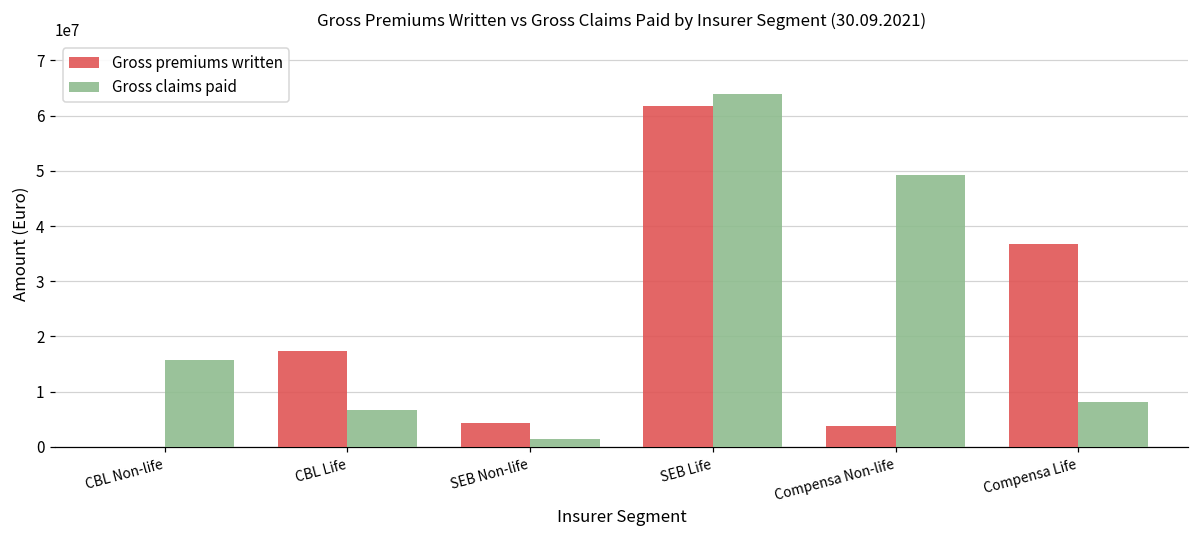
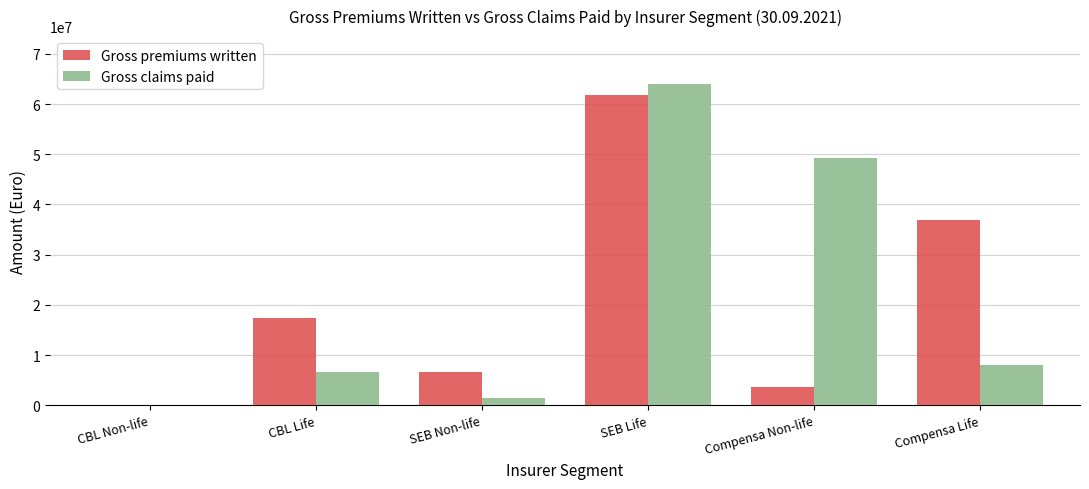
  {
    "Gross premiums written": {
      "CBL Life": 17000000,
-     "SEB Non-life": 4000000,
+     "SEB Non-life": 7000000,
      "SEB Life": 62000000,
      "Compensa Non-life": 4000000,
      "Compensa Life": 37000000
    },
    "Gross claims paid": {
-     "CBL Non-life": 16000000,
+     "CBL Non-life": 0,
      "CBL Life": 7000000,
      "SEB Non-life": 1000000,
      "SEB Life": 64000000,
      "Compensa Non-life": 49000000,
      "Compensa Life": 8000000
    }
  }
